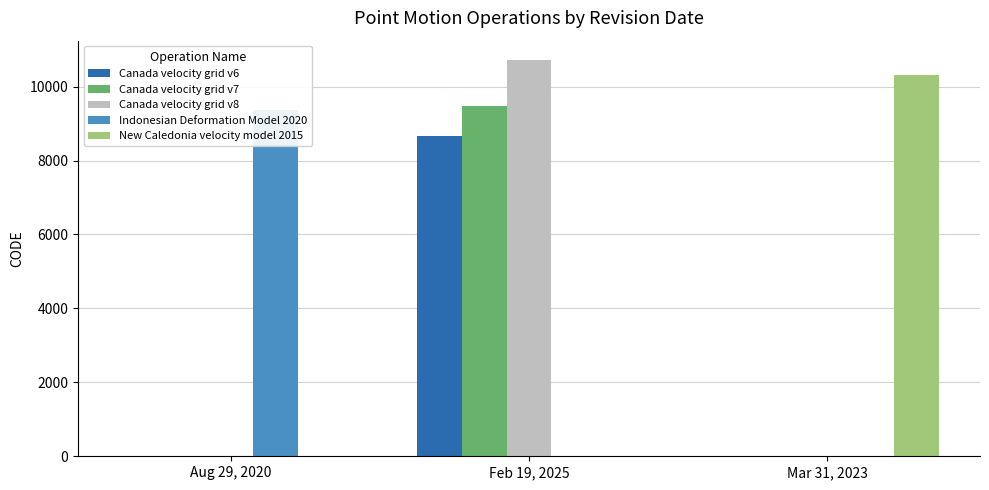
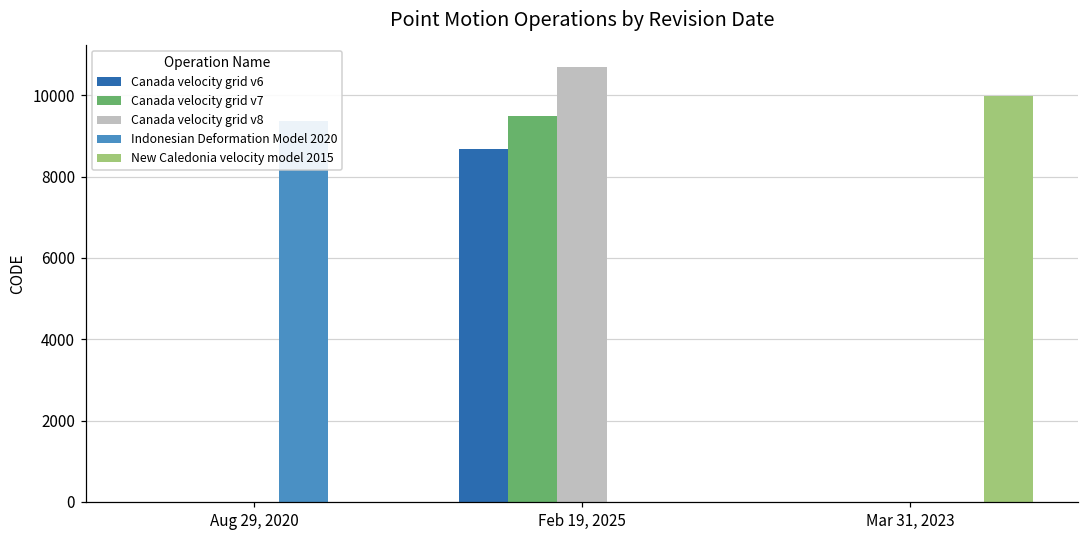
  {
    "Canada velocity grid v7": {
      "Aug 29, 2020": 0,
      "Feb 19, 2025": 9500,
      "Mar 31, 2023": 0
    },
    "Canada velocity grid v8": {
      "Aug 29, 2020": 0,
      "Feb 19, 2025": 10700,
      "Mar 31, 2023": 0
    },
    "New Caledonia velocity model 2015": {
      "Aug 29, 2020": 0,
      "Feb 19, 2025": 0,
-     "Mar 31, 2023": 10300
+     "Mar 31, 2023": 10000
    }
  }
